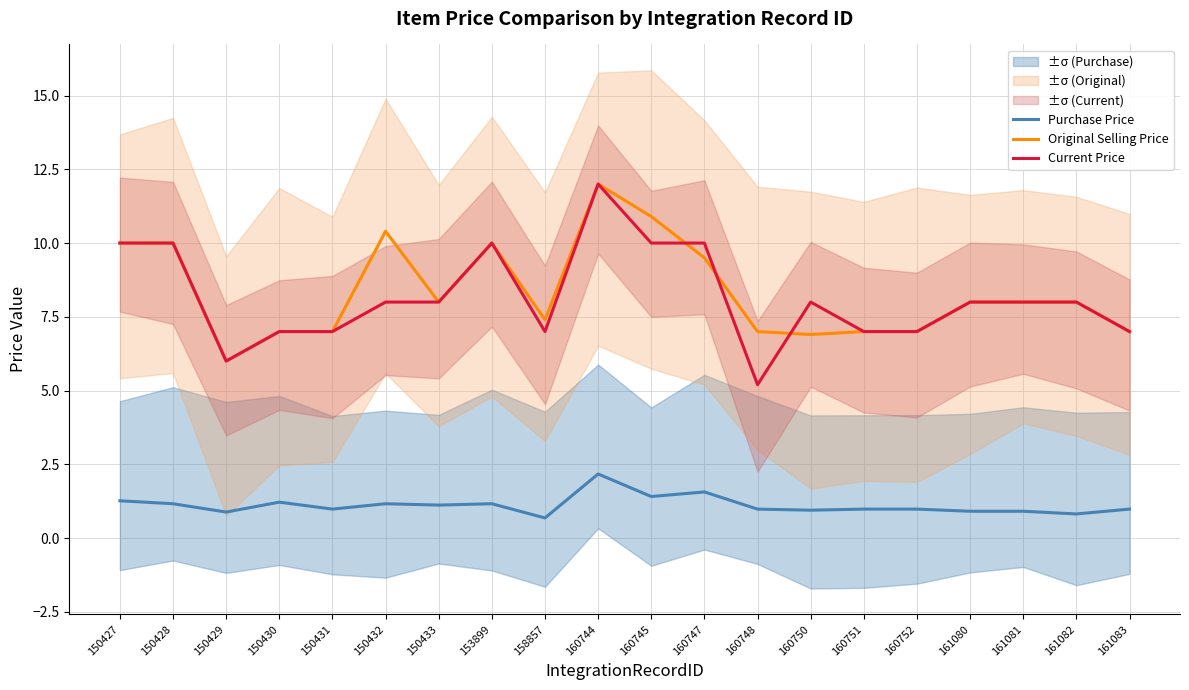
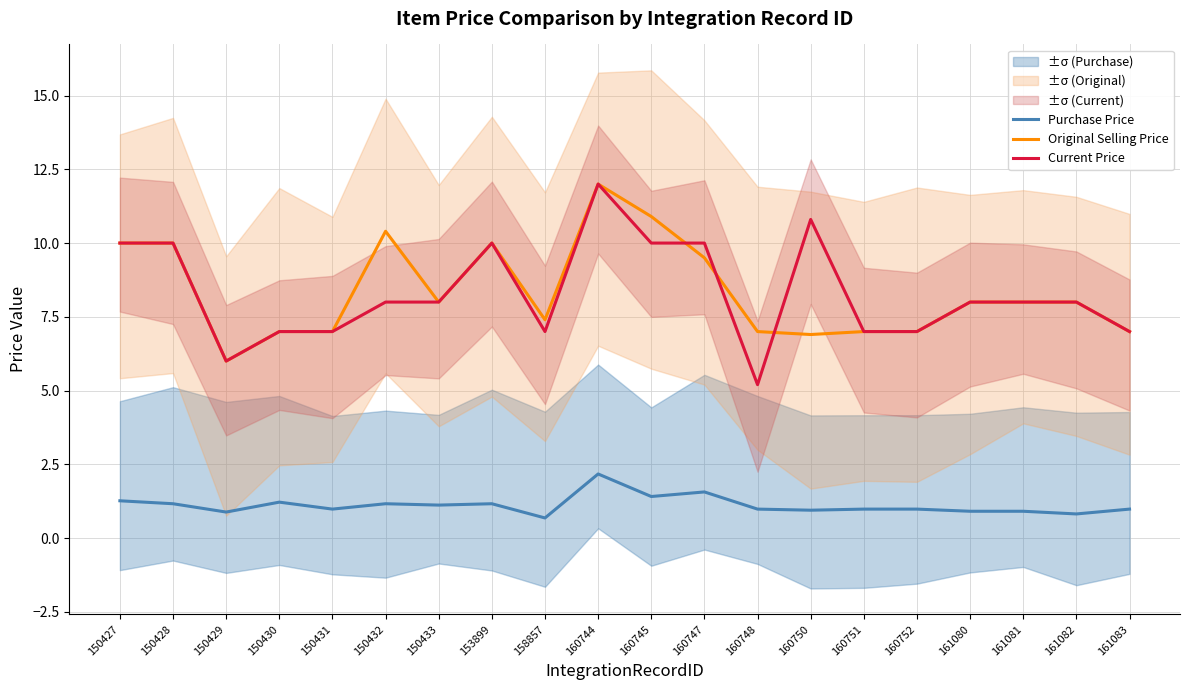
  {
    "Original Selling Price": {
      "150432": 10.4,
      "158857": 7.4,
      "160745": 10.9,
      "160747": 9.5,
      "160748": 7.0,
      "160750": 6.9
    },
    "Current Price": {
      "150432": 8.0,
      "158857": 7.0,
      "160745": 10.0,
      "160747": 10.0,
      "160748": 5.2,
-     "160750": 8.0
+     "160750": 10.8
    }
  }
